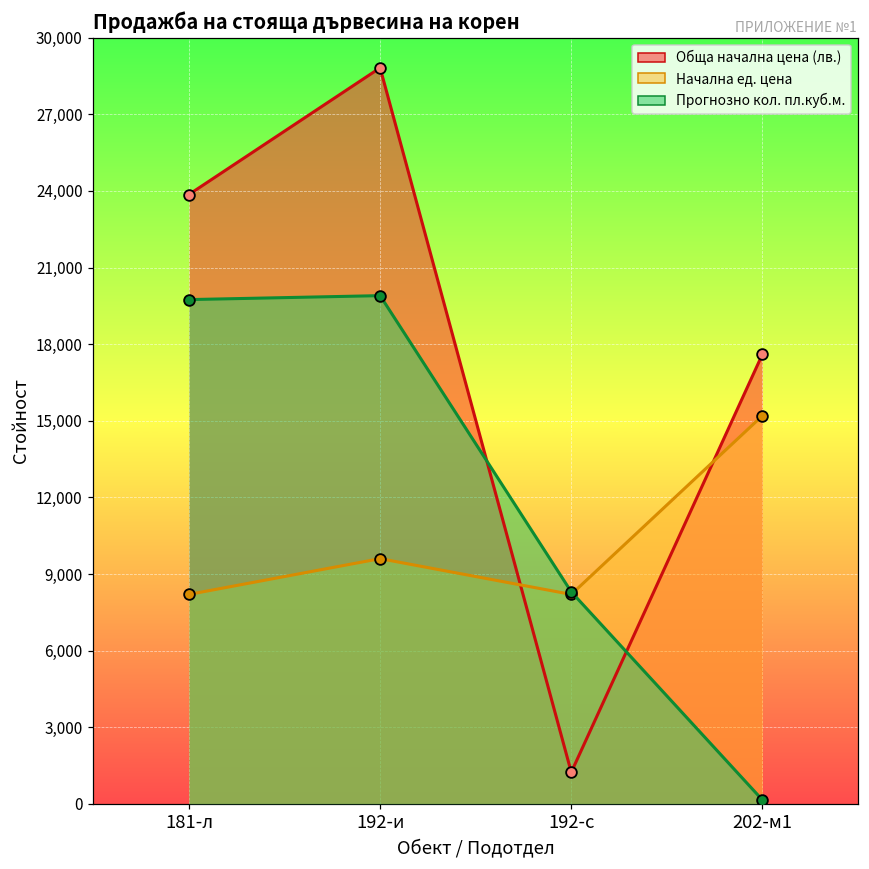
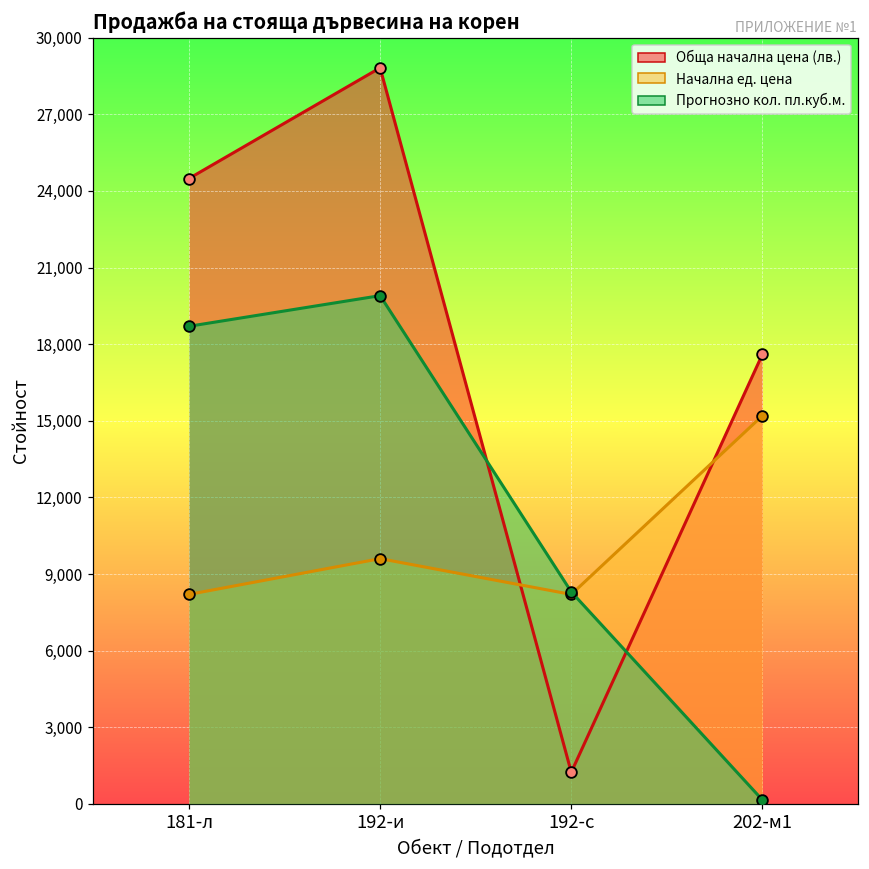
  {
    "Обща начална цена (лв.)": {
-     "181-л": "23,900",
+     "181-л": "24,500",
      "192-и": "28,800",
      "192-с": "1,200",
      "202-м1": "17,600"
    },
    "Начална ед. цена": {
      "181-л": "8,200",
      "192-и": "9,600",
      "202-м1": "15,200"
    },
    "Прогнозно кол. пл.куб.м.": {
-     "181-л": "19,700",
+     "181-л": "18,700",
      "192-и": "19,900",
      "202-м1": "200"
    }
  }
